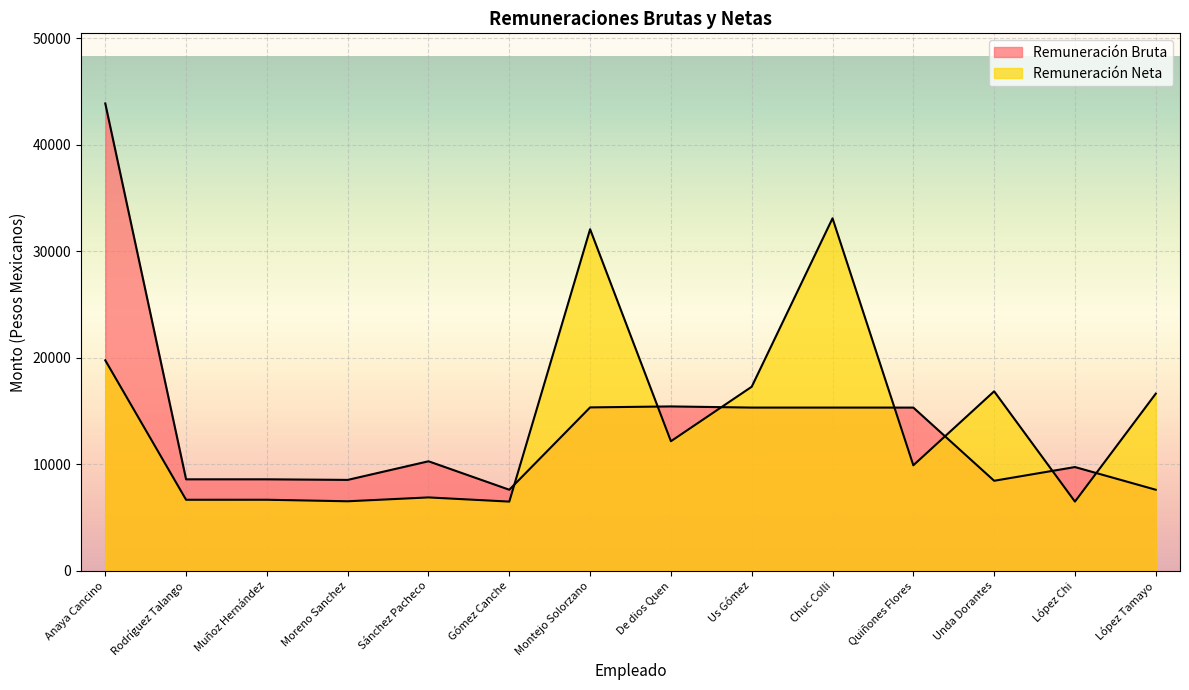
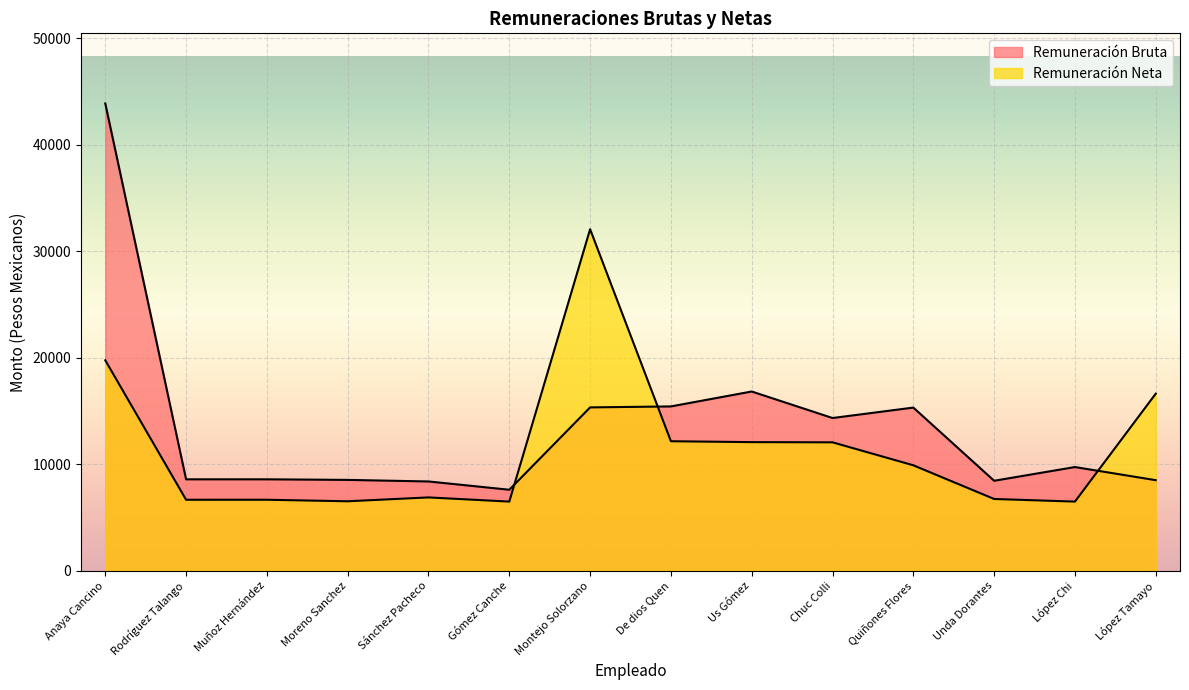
  {
    "Remuneración Bruta": {
      "Anaya Cancino": 43900,
      "Rodríguez Talango": 8600,
      "Muñoz Hernández": 8600,
      "Moreno Sanchez": 8500,
-     "Sánchez Pacheco": 10300,
+     "Sánchez Pacheco": 8400,
      "Gómez Canche": 7600,
      "Montejo Solorzano": 15400,
      "De dios Quen": 15400,
-     "Us Gómez": 15300,
-     "Chuc Colli": 15300,
+     "Us Gómez": 16800,
+     "Chuc Colli": 14400,
      "Quiñones Flores": 15300,
      "Unda Dorantes": 8500,
      "López Chi": 9800,
-     "López Tamayo": 7600
+     "López Tamayo": 8500
    },
    "Remuneración Neta": {
      "Anaya Cancino": 19800,
      "Rodríguez Talango": 6700,
      "Muñoz Hernández": 6700,
      "Moreno Sanchez": 6500,
      "Sánchez Pacheco": 6900,
      "Gómez Canche": 6500,
      "Montejo Solorzano": 32100,
      "De dios Quen": 12200,
-     "Us Gómez": 17300,
-     "Chuc Colli": 33100,
+     "Us Gómez": 12100,
+     "Chuc Colli": 12100,
      "Quiñones Flores": 9900,
-     "Unda Dorantes": 16900,
+     "Unda Dorantes": 6800,
      "López Chi": 6500,
      "López Tamayo": 16600
    }
  }
